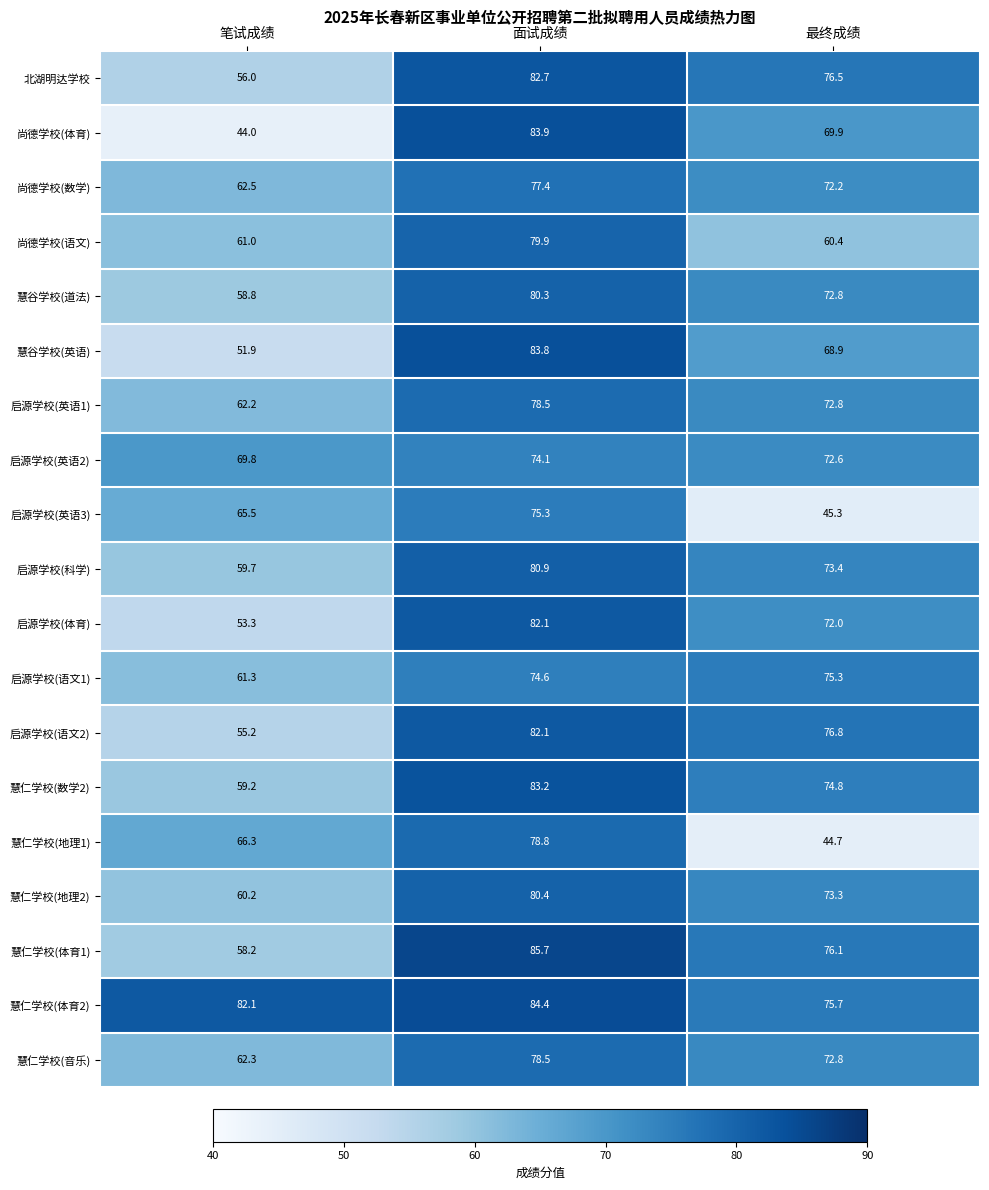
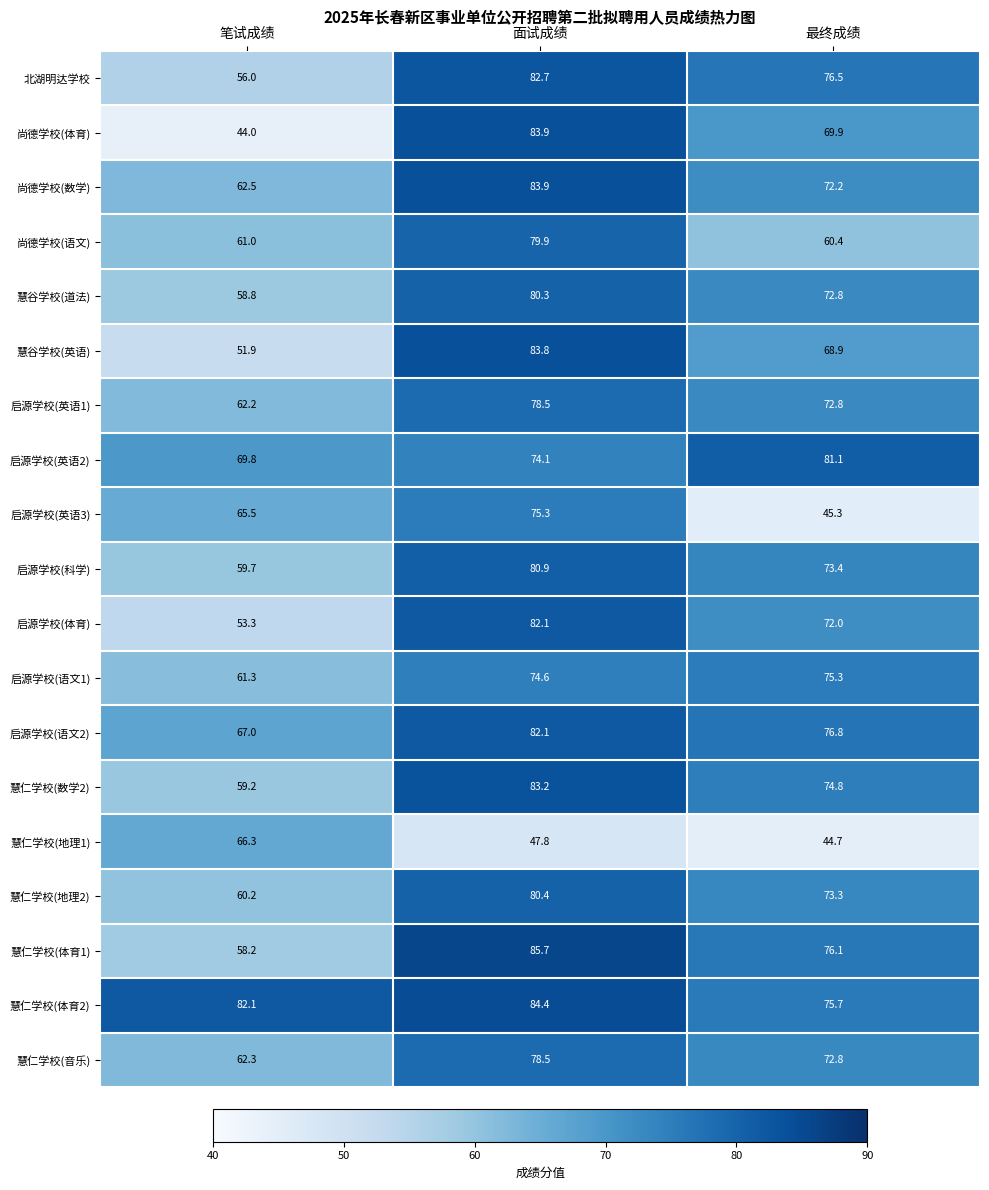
  {
    "北湖明达学校": {
      "笔试成绩": 56.0,
      "面试成绩": 82.7,
      "最终成绩": 76.5
    },
    "尚德学校(体育)": {
      "笔试成绩": 44.0,
      "面试成绩": 83.9,
      "最终成绩": 69.9
    },
    "尚德学校(数学)": {
      "笔试成绩": 62.5,
-     "面试成绩": 77.4,
+     "面试成绩": 83.9,
      "最终成绩": 72.2
    },
    "尚德学校(语文)": {
      "笔试成绩": 61.0,
      "面试成绩": 79.9,
      "最终成绩": 60.4
    },
    "慧谷学校(道法)": {
      "笔试成绩": 58.8,
      "面试成绩": 80.3,
      "最终成绩": 72.8
    },
    "慧谷学校(英语)": {
      "笔试成绩": 51.9,
      "面试成绩": 83.8,
      "最终成绩": 68.9
    },
    "启源学校(英语1)": {
      "笔试成绩": 62.2,
      "面试成绩": 78.5,
      "最终成绩": 72.8
    },
    "启源学校(英语2)": {
      "笔试成绩": 69.8,
      "面试成绩": 74.1,
-     "最终成绩": 72.6
+     "最终成绩": 81.1
    },
    "启源学校(英语3)": {
      "笔试成绩": 65.5,
      "面试成绩": 75.3,
      "最终成绩": 45.3
    },
    "启源学校(科学)": {
      "笔试成绩": 59.7,
      "面试成绩": 80.9,
      "最终成绩": 73.4
    },
    "启源学校(体育)": {
      "笔试成绩": 53.3,
      "面试成绩": 82.1,
      "最终成绩": 72.0
    },
    "启源学校(语文1)": {
      "笔试成绩": 61.3,
      "面试成绩": 74.6,
      "最终成绩": 75.3
    },
    "启源学校(语文2)": {
-     "笔试成绩": 55.2,
+     "笔试成绩": 67.0,
      "面试成绩": 82.1,
      "最终成绩": 76.8
    },
    "慧仁学校(数学2)": {
      "笔试成绩": 59.2,
      "面试成绩": 83.2,
      "最终成绩": 74.8
    },
    "慧仁学校(地理1)": {
      "笔试成绩": 66.3,
-     "面试成绩": 78.8,
+     "面试成绩": 47.8,
      "最终成绩": 44.7
    },
    "慧仁学校(地理2)": {
      "笔试成绩": 60.2,
      "面试成绩": 80.4,
      "最终成绩": 73.3
    },
    "慧仁学校(体育1)": {
      "笔试成绩": 58.2,
      "面试成绩": 85.7,
      "最终成绩": 76.1
    },
    "慧仁学校(体育2)": {
      "笔试成绩": 82.1,
      "面试成绩": 84.4,
      "最终成绩": 75.7
    },
    "慧仁学校(音乐)": {
      "笔试成绩": 62.3,
      "面试成绩": 78.5,
      "最终成绩": 72.8
    }
  }
